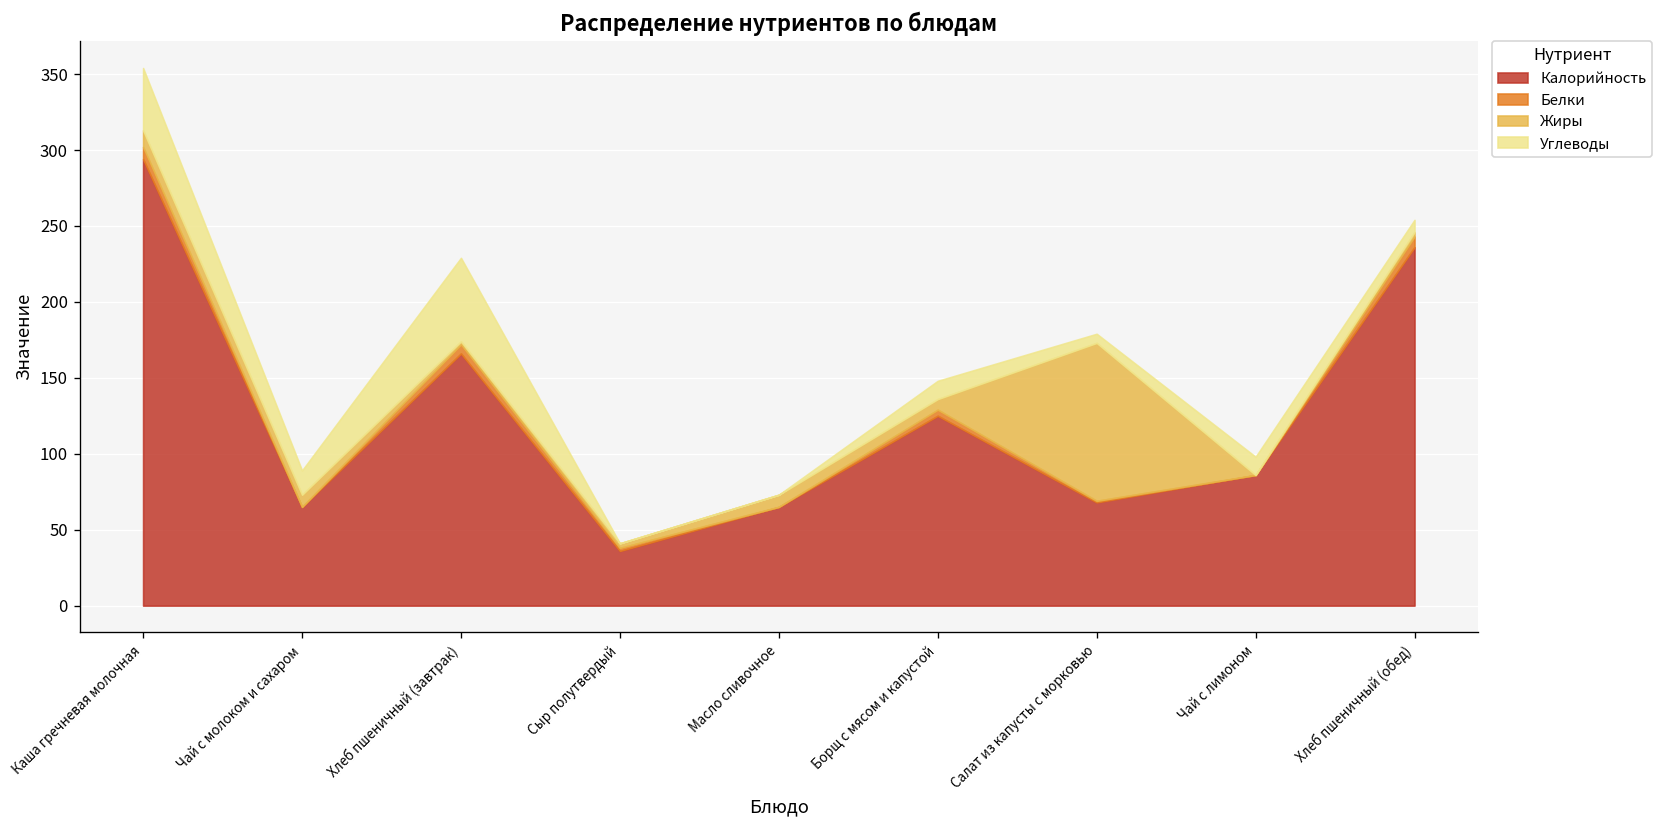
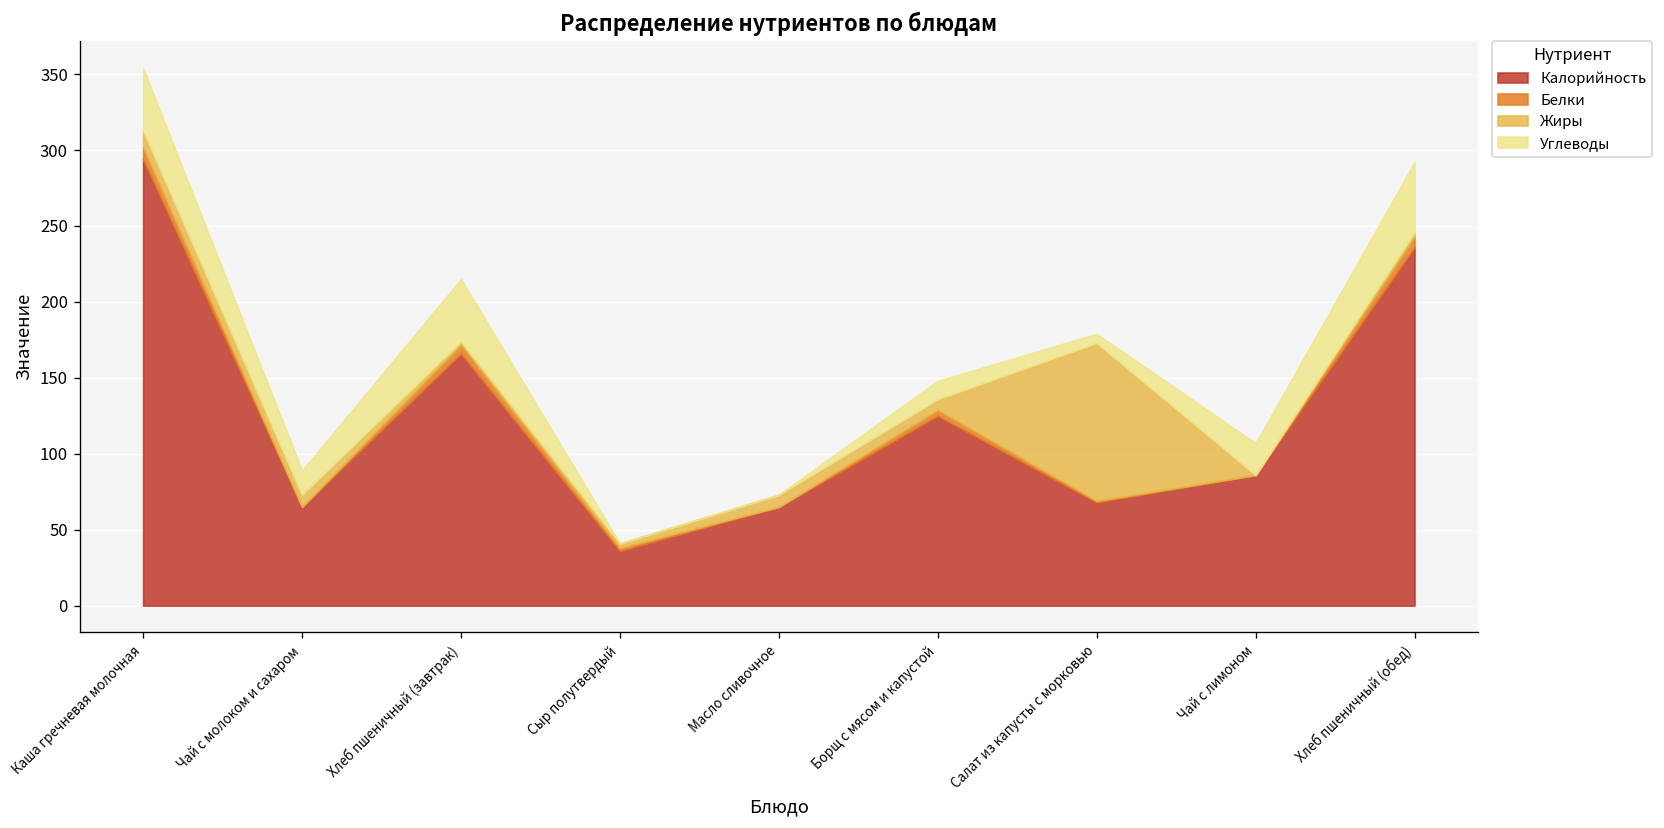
  {
    "Калорийность": {
      "Каша гречневая молочная": 294,
      "Хлеб пшеничный (завтрак)": 166,
      "Борщ с мясом и капустой": 125,
      "Хлеб пшеничный (обед)": 236
    },
    "Белки": {
      "Каша гречневая молочная": 8,
      "Борщ с мясом и капустой": 4,
      "Хлеб пшеничный (обед)": 7
    },
    "Жиры": {
      "Каша гречневая молочная": 11,
      "Чай с молоком и сахаром": 8,
      "Борщ с мясом и капустой": 7,
      "Салат из капусты с морковью": 104,
      "Хлеб пшеничный (обед)": 3
    },
    "Углеводы": {
      "Каша гречневая молочная": 41,
      "Чай с молоком и сахаром": 16,
-     "Хлеб пшеничный (завтрак)": 55,
+     "Хлеб пшеничный (завтрак)": 41,
      "Борщ с мясом и капустой": 12,
      "Салат из капусты с морковью": 6,
-     "Чай с лимоном": 12,
-     "Хлеб пшеничный (обед)": 8
+     "Чай с лимоном": 21,
+     "Хлеб пшеничный (обед)": 46
    }
  }
